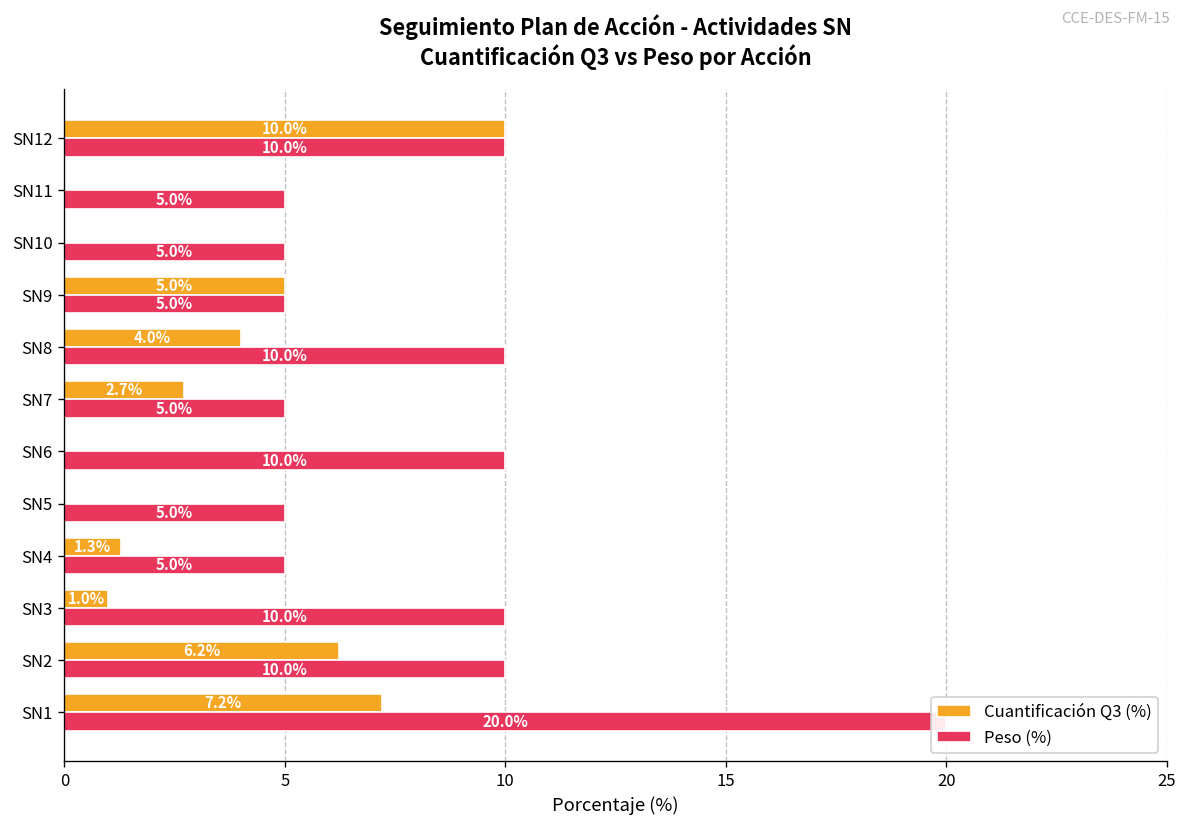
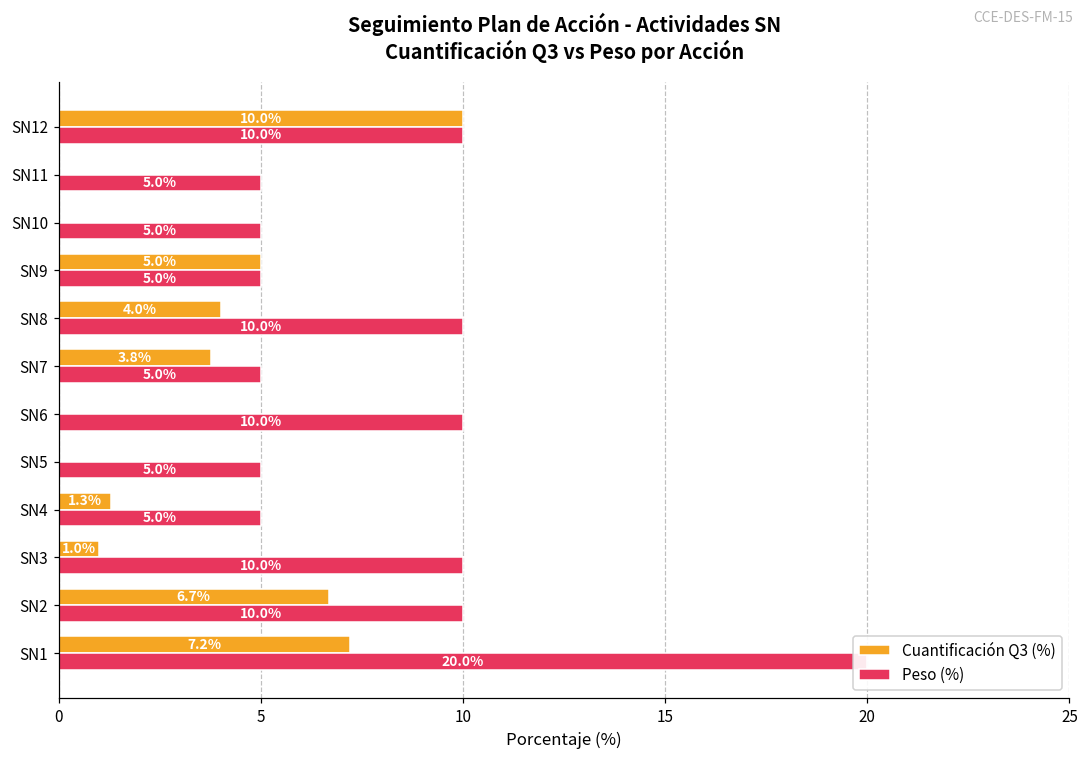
  {
    "Cuantificación Q3 (%)": {
      "SN12": "10.0%",
      "SN9": "5.0%",
      "SN8": "4.0%",
-     "SN7": "2.7%",
+     "SN7": "3.8%",
      "SN4": "1.3%",
      "SN3": "1.0%",
-     "SN2": "6.2%",
+     "SN2": "6.7%",
      "SN1": "7.2%"
    },
    "Peso (%)": {
      "SN12": "10.0%",
      "SN11": "5.0%",
      "SN10": "5.0%",
      "SN9": "5.0%",
      "SN8": "10.0%",
      "SN7": "5.0%",
      "SN6": "10.0%",
      "SN5": "5.0%",
      "SN4": "5.0%",
      "SN3": "10.0%",
      "SN2": "10.0%"
    }
  }
